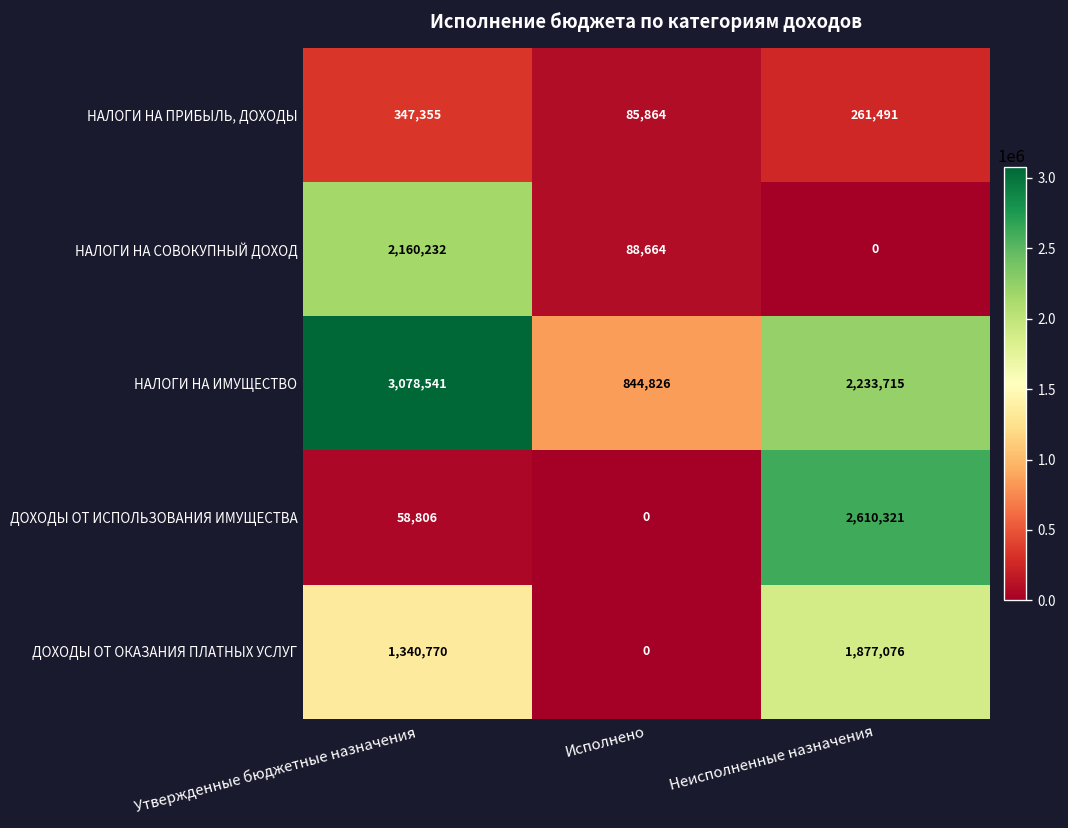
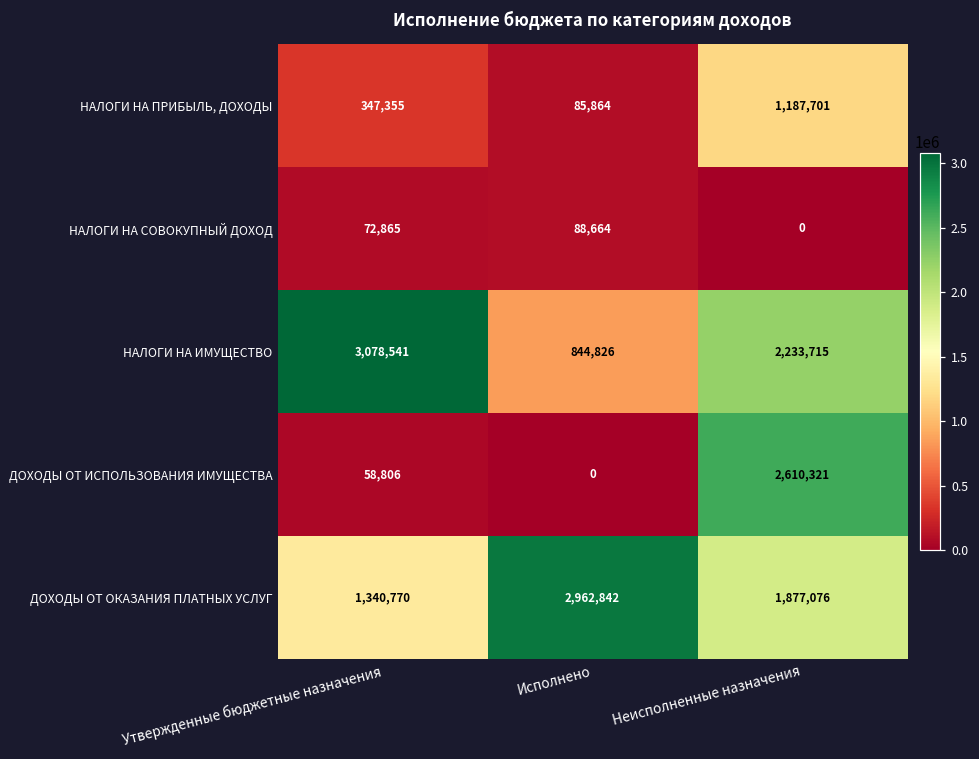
  {
    "НАЛОГИ НА ПРИБЫЛЬ, ДОХОДЫ": {
      "Утвержденные бюджетные назначения": "347,355",
      "Исполнено": "85,864",
-     "Неисполненные назначения": "261,491"
+     "Неисполненные назначения": "1,187,701"
    },
    "НАЛОГИ НА СОВОКУПНЫЙ ДОХОД": {
-     "Утвержденные бюджетные назначения": "2,160,232",
+     "Утвержденные бюджетные назначения": "72,865",
      "Исполнено": "88,664",
      "Неисполненные назначения": "0"
    },
    "НАЛОГИ НА ИМУЩЕСТВО": {
      "Утвержденные бюджетные назначения": "3,078,541",
      "Исполнено": "844,826",
      "Неисполненные назначения": "2,233,715"
    },
    "ДОХОДЫ ОТ ИСПОЛЬЗОВАНИЯ ИМУЩЕСТВА": {
      "Утвержденные бюджетные назначения": "58,806",
      "Исполнено": "0",
      "Неисполненные назначения": "2,610,321"
    },
    "ДОХОДЫ ОТ ОКАЗАНИЯ ПЛАТНЫХ УСЛУГ": {
      "Утвержденные бюджетные назначения": "1,340,770",
-     "Исполнено": "0",
+     "Исполнено": "2,962,842",
      "Неисполненные назначения": "1,877,076"
    }
  }
